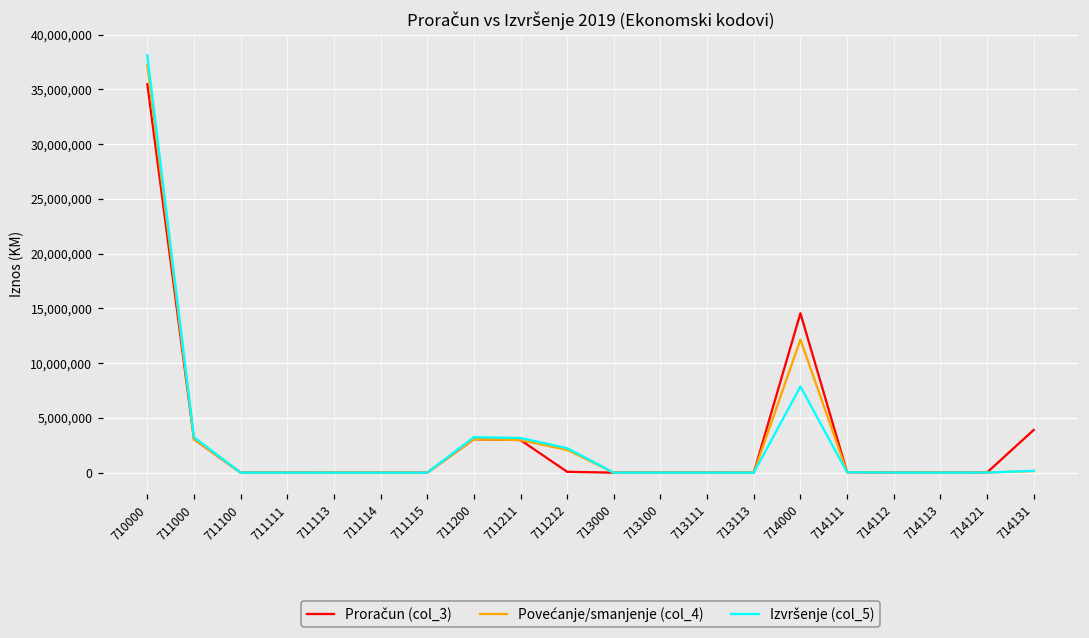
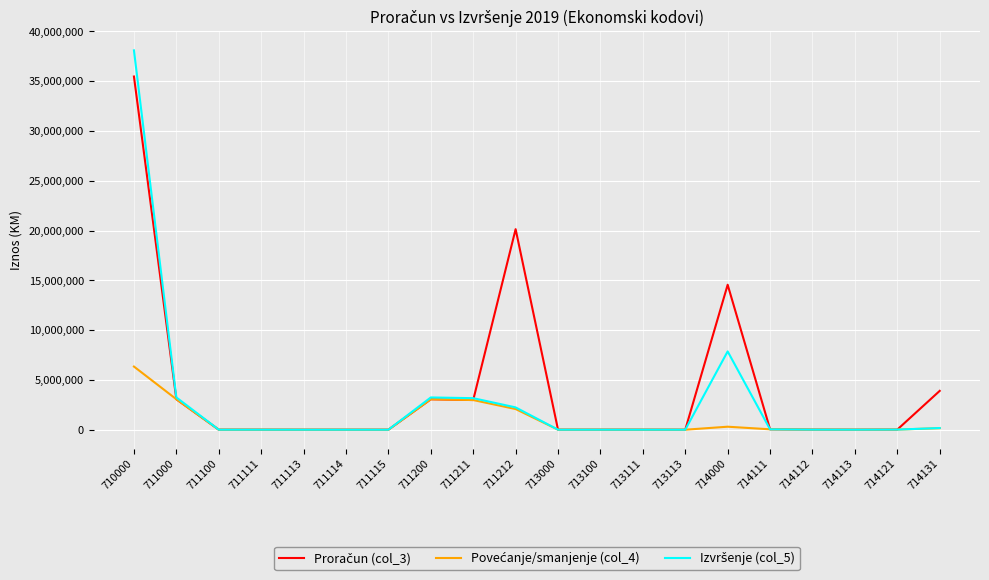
  {
    "Proračun (col_3)": {
      "710000": "35,000,000",
-     "711212": "0",
+     "711212": "20,000,000",
      "714000": "15,000,000",
      "714131": "4,000,000"
    },
    "Povećanje/smanjenje (col_4)": {
-     "710000": "37,000,000",
-     "714000": "12,000,000"
+     "710000": "6,000,000",
+     "714000": "0"
    },
    "Izvršenje (col_5)": {
      "710000": "38,000,000",
      "714000": "8,000,000"
    }
  }
